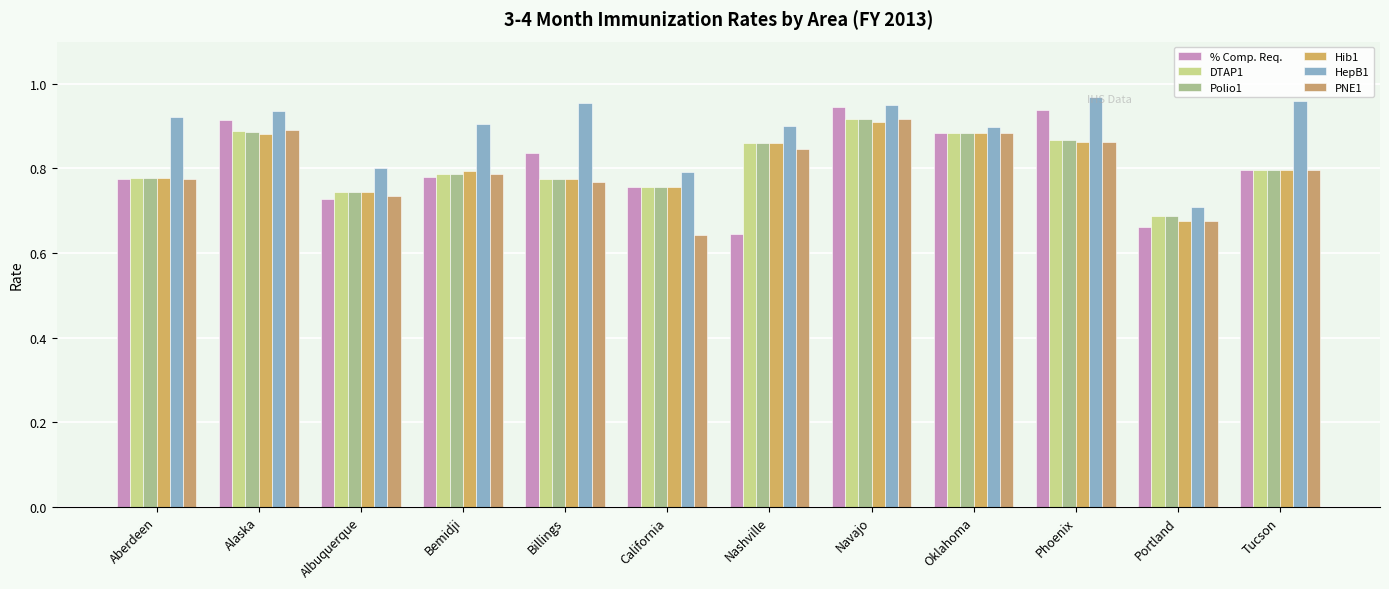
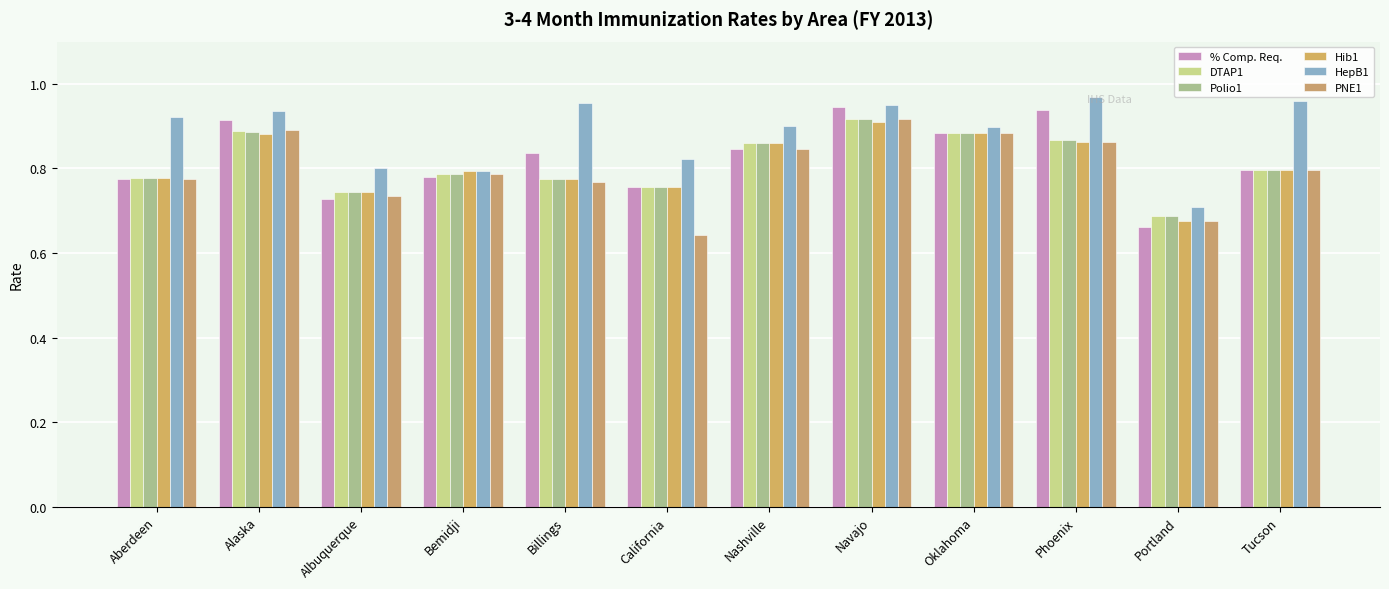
  {
    "% Comp. Req.": {
      "Aberdeen": 0.77,
      "Alaska": 0.91,
      "Albuquerque": 0.73,
      "Bemidji": 0.78,
      "Billings": 0.84,
      "California": 0.76,
-     "Nashville": 0.65,
+     "Nashville": 0.85,
      "Navajo": 0.94,
      "Oklahoma": 0.88,
      "Phoenix": 0.94,
      "Portland": 0.66,
      "Tucson": 0.80
    },
    "HepB1": {
      "Aberdeen": 0.92,
      "Alaska": 0.94,
      "Albuquerque": 0.80,
-     "Bemidji": 0.90,
+     "Bemidji": 0.79,
      "Billings": 0.95,
-     "California": 0.79,
+     "California": 0.82,
      "Nashville": 0.90,
      "Navajo": 0.95,
      "Oklahoma": 0.90,
      "Phoenix": 0.97,
      "Portland": 0.71,
      "Tucson": 0.96
    }
  }
